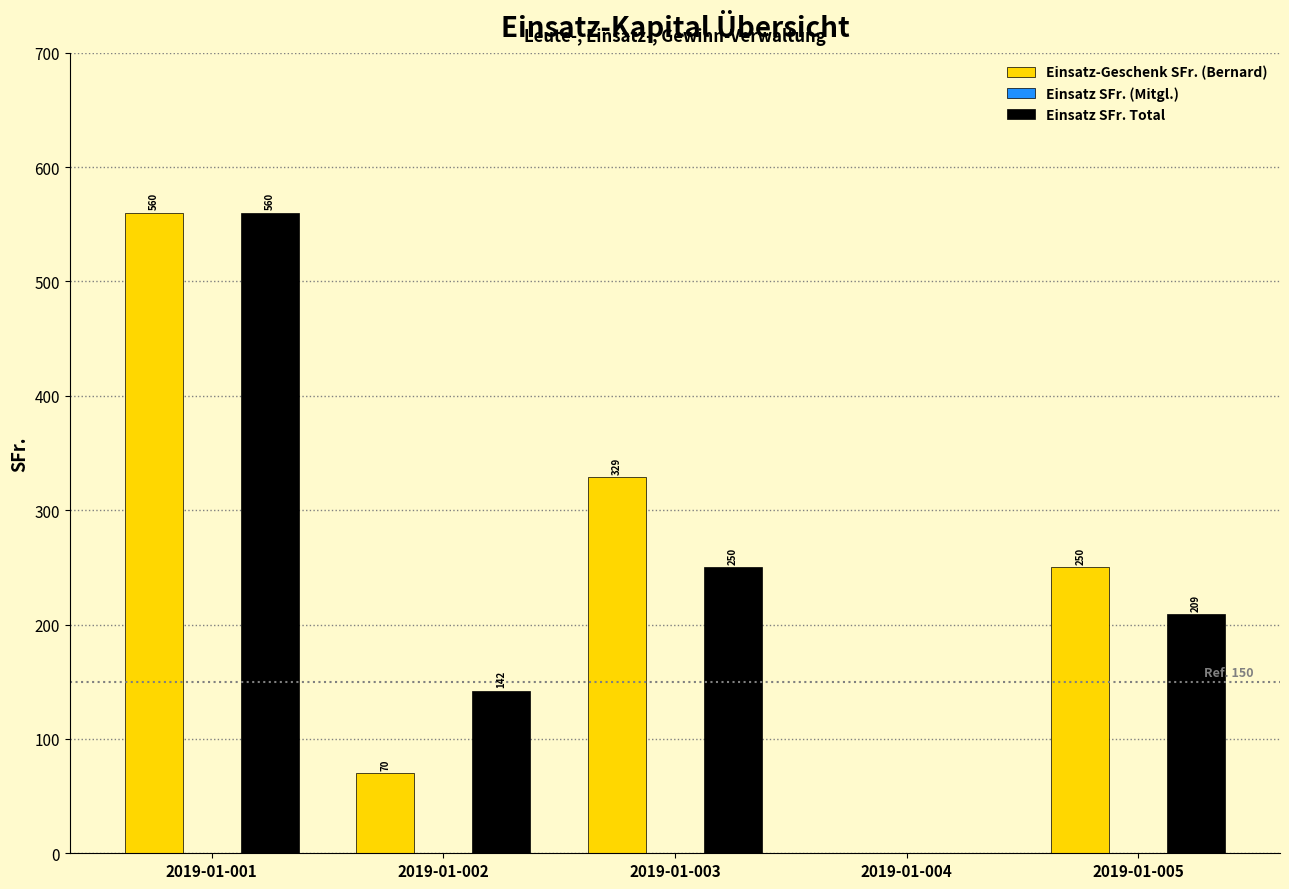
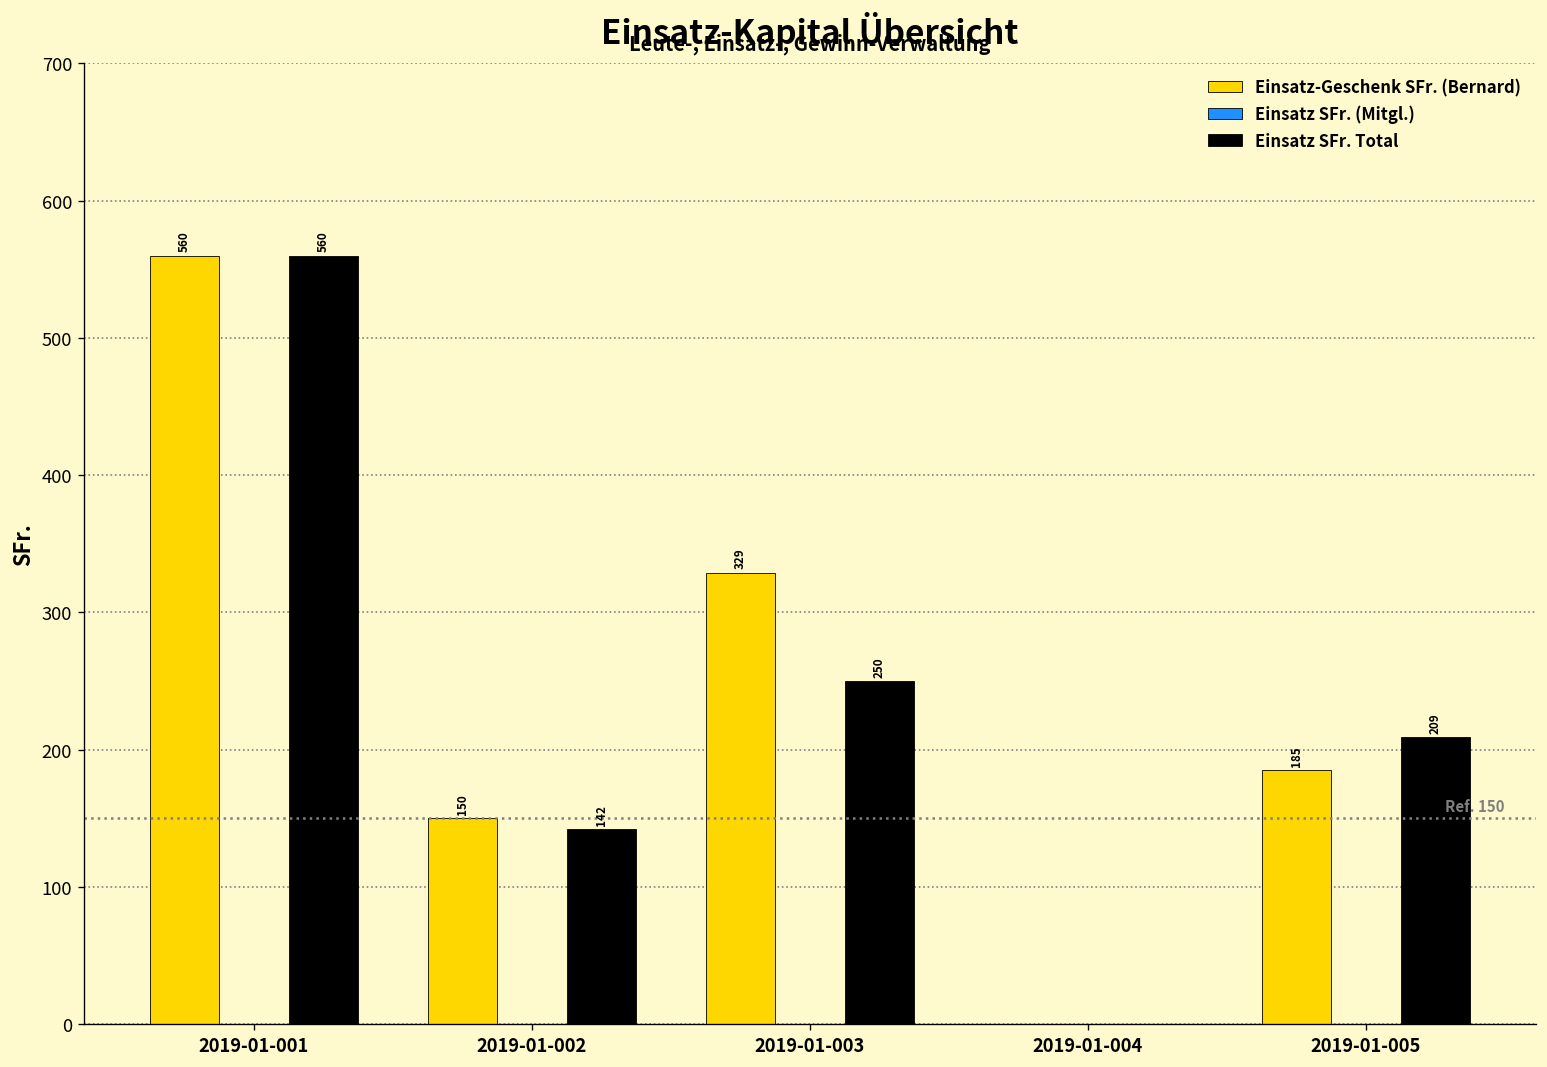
  {
    "Einsatz-Geschenk SFr. (Bernard)": {
      "2019-01-001": 560,
-     "2019-01-002": 70,
+     "2019-01-002": 150,
      "2019-01-003": 329,
-     "2019-01-005": 250
+     "2019-01-005": 185
    },
    "Einsatz SFr. (Mitgl.)": {
      "2019-01-001": 0,
      "2019-01-002": 0,
      "2019-01-003": 0,
      "2019-01-004": 0,
      "2019-01-005": 0
    },
    "Einsatz SFr. Total": {
      "2019-01-001": 560,
      "2019-01-002": 142,
      "2019-01-003": 250,
      "2019-01-005": 209
    }
  }
